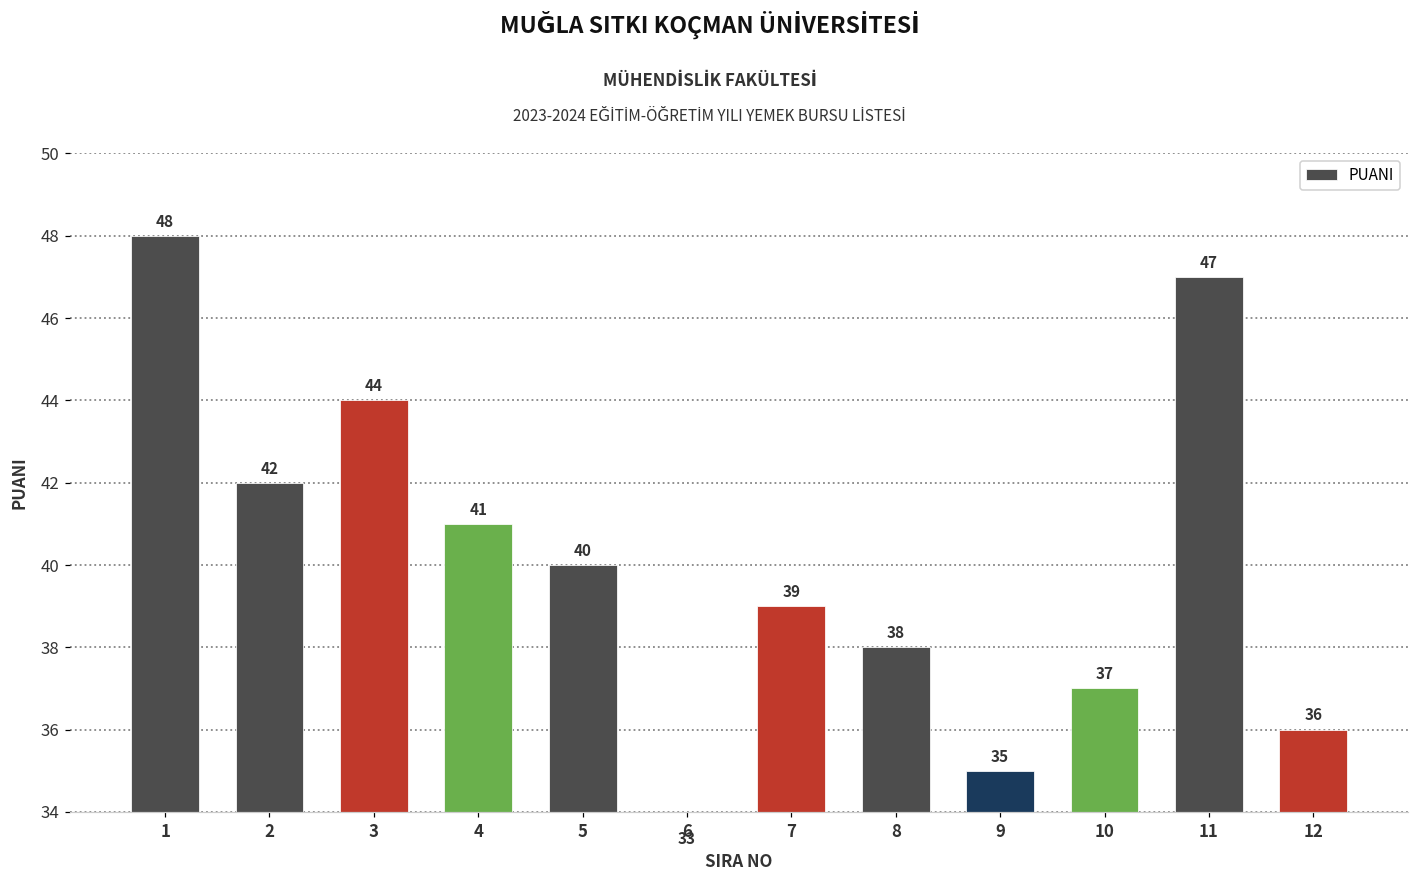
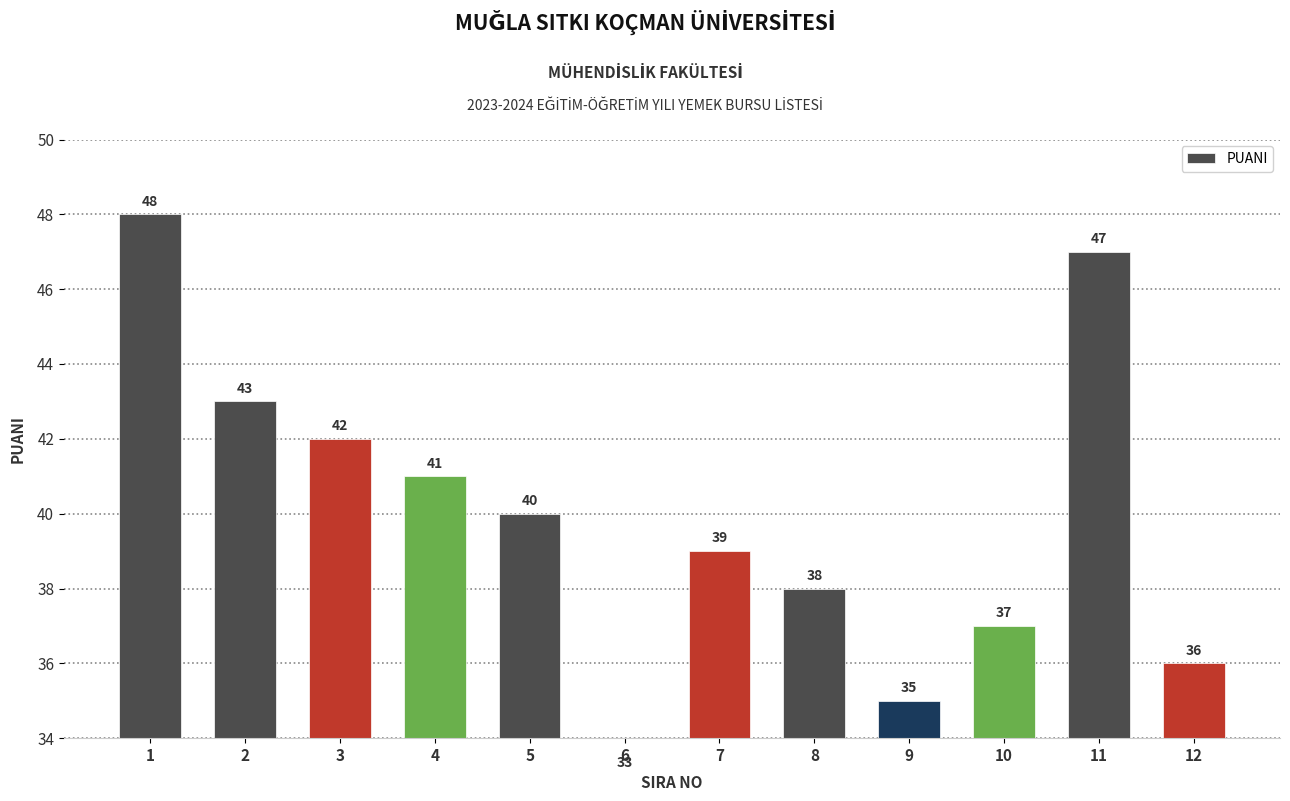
  {
    "1": 48,
-   "2": 42,
-   "3": 44,
+   "2": 43,
+   "3": 42,
    "4": 41,
    "5": 40,
    "7": 39,
    "8": 38,
    "9": 35,
    "10": 37,
    "11": 47,
    "12": 36
  }
